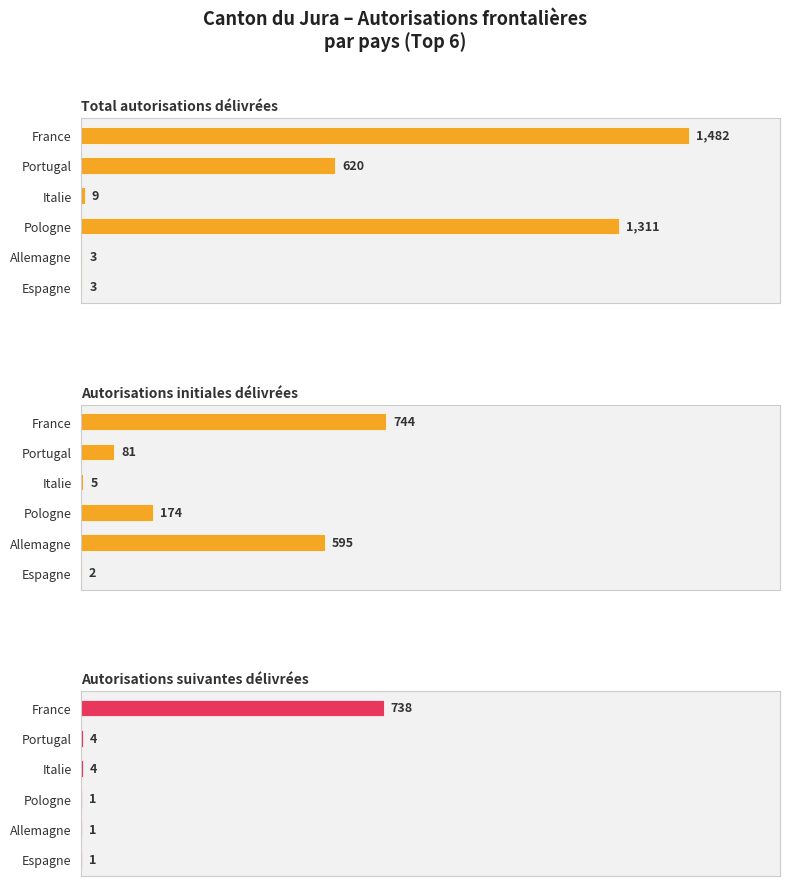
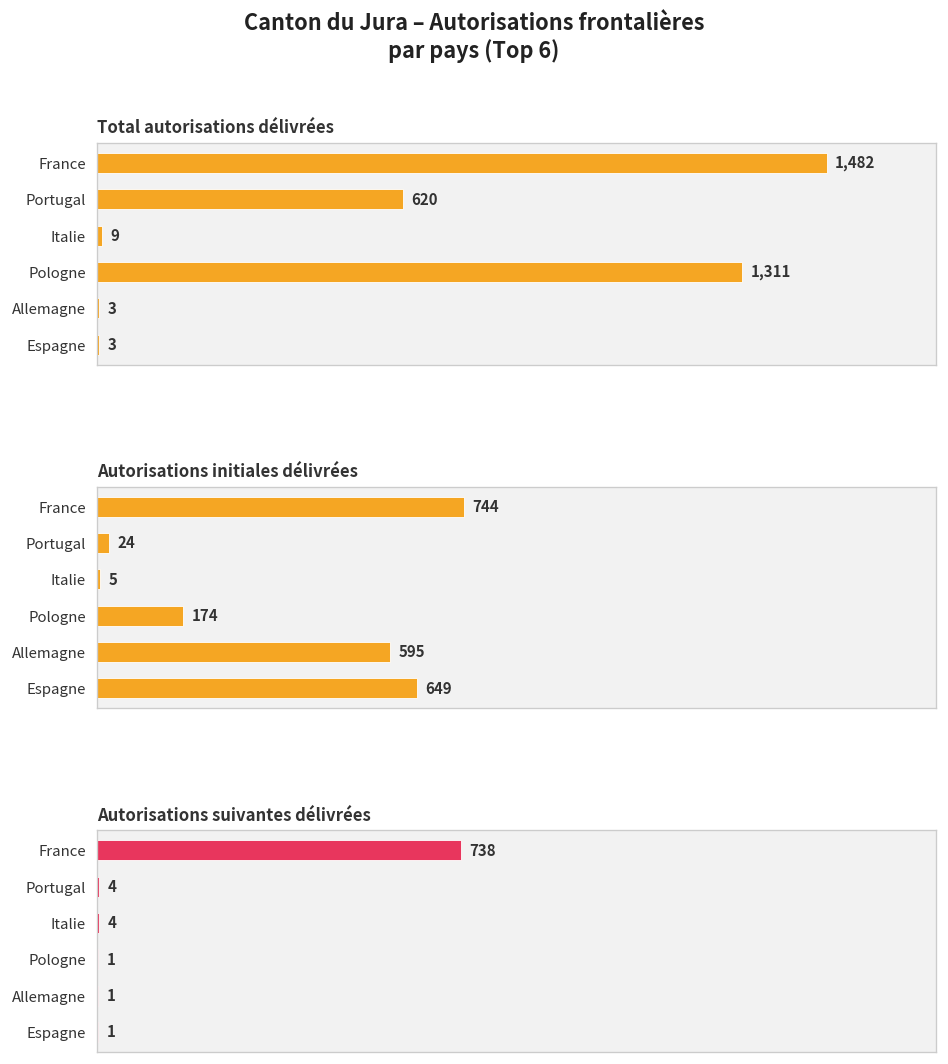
  {
    "Total autorisations délivrées": {
      "France": "1,482",
      "Portugal": "620",
      "Italie": "9",
      "Pologne": "1,311",
      "Allemagne": "3",
      "Espagne": "3"
    },
    "Autorisations initiales délivrées": {
      "France": "744",
-     "Portugal": "81",
+     "Portugal": "24",
      "Italie": "5",
      "Pologne": "174",
      "Allemagne": "595",
-     "Espagne": "2"
+     "Espagne": "649"
    },
    "Autorisations suivantes délivrées": {
      "France": "738",
      "Portugal": "4",
      "Italie": "4",
      "Pologne": "1",
      "Allemagne": "1",
      "Espagne": "1"
    }
  }
